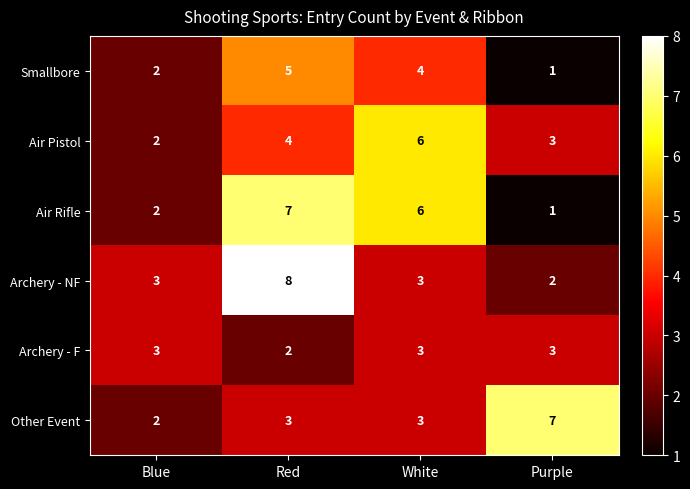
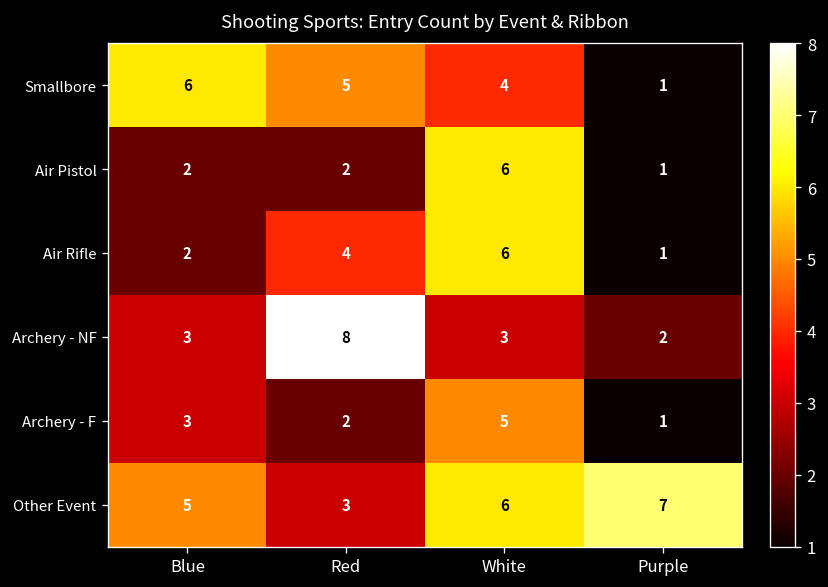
  {
    "Smallbore": {
-     "Blue": 2,
+     "Blue": 6,
      "Red": 5,
      "White": 4,
      "Purple": 1
    },
    "Air Pistol": {
      "Blue": 2,
-     "Red": 4,
+     "Red": 2,
      "White": 6,
-     "Purple": 3
+     "Purple": 1
    },
    "Air Rifle": {
      "Blue": 2,
-     "Red": 7,
+     "Red": 4,
      "White": 6,
      "Purple": 1
    },
    "Archery - NF": {
      "Blue": 3,
      "Red": 8,
      "White": 3,
      "Purple": 2
    },
    "Archery - F": {
      "Blue": 3,
      "Red": 2,
-     "White": 3,
-     "Purple": 3
+     "White": 5,
+     "Purple": 1
    },
    "Other Event": {
-     "Blue": 2,
+     "Blue": 5,
      "Red": 3,
-     "White": 3,
+     "White": 6,
      "Purple": 7
    }
  }
